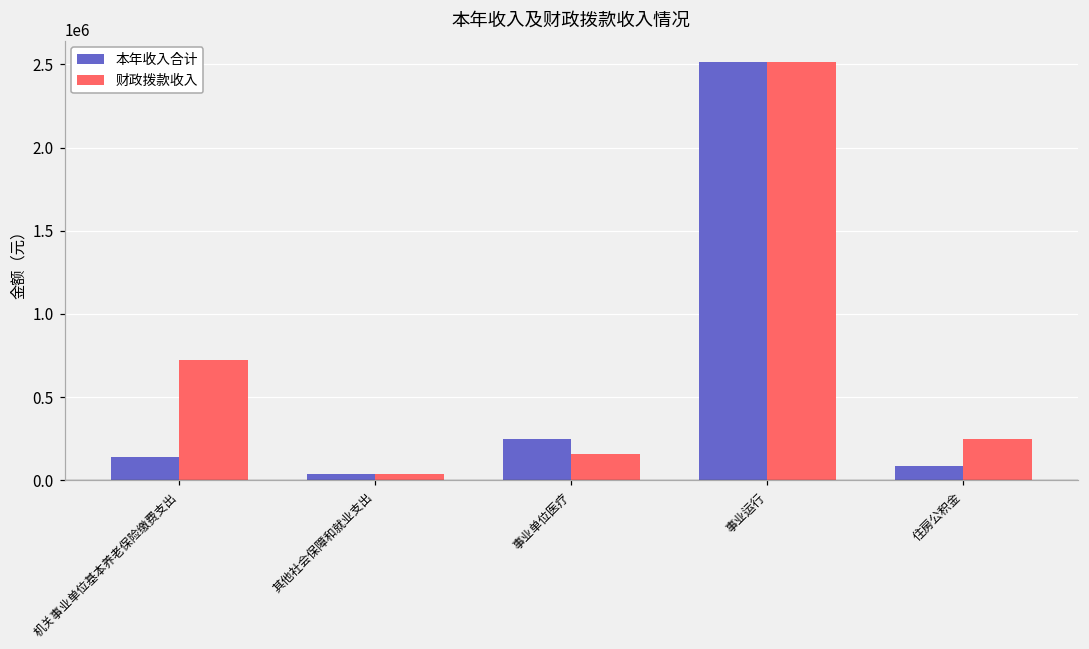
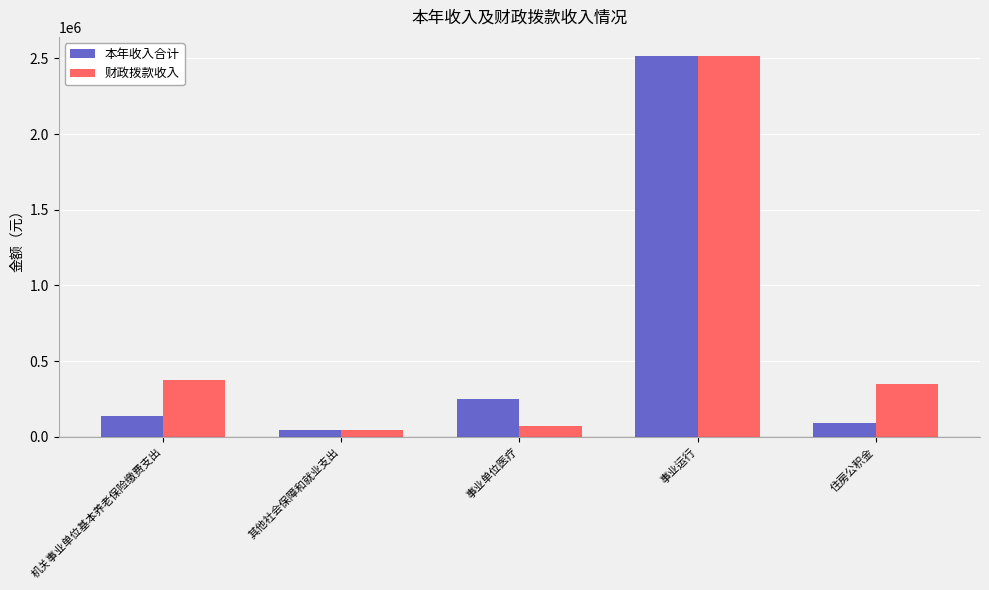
  {
    "本年收入合计": {
      "机关事业单位基本养老保险缴费支出": 140000,
      "其他社会保障和就业支出": 40000,
      "事业单位医疗": 250000,
      "事业运行": 2520000,
      "住房公积金": 90000
    },
    "财政拨款收入": {
-     "机关事业单位基本养老保险缴费支出": 730000,
+     "机关事业单位基本养老保险缴费支出": 370000,
      "其他社会保障和就业支出": 40000,
-     "事业单位医疗": 160000,
+     "事业单位医疗": 70000,
      "事业运行": 2520000,
-     "住房公积金": 250000
+     "住房公积金": 350000
    }
  }
